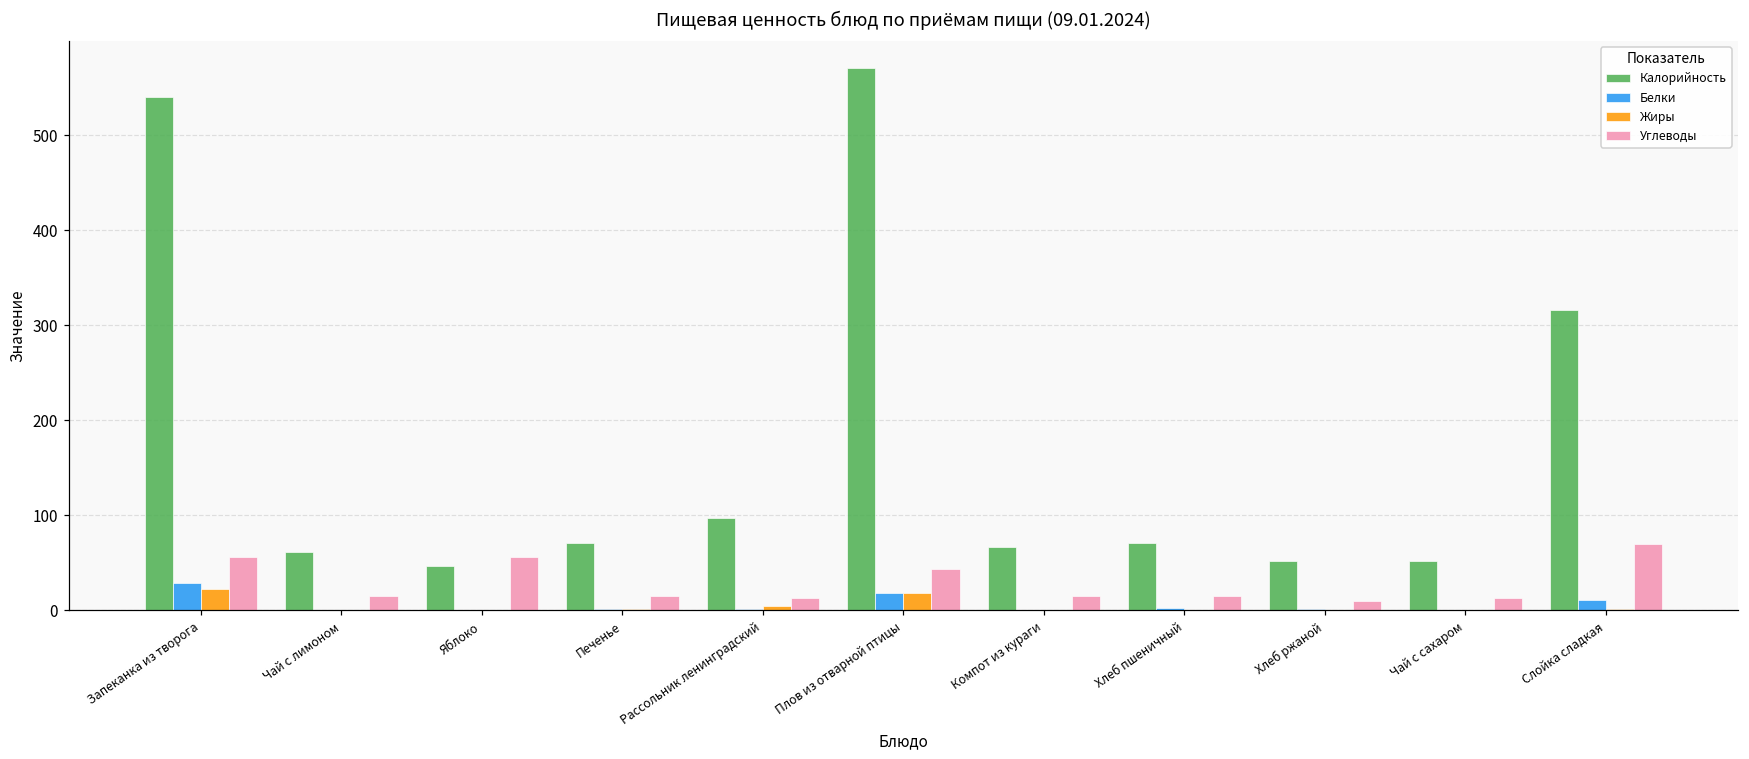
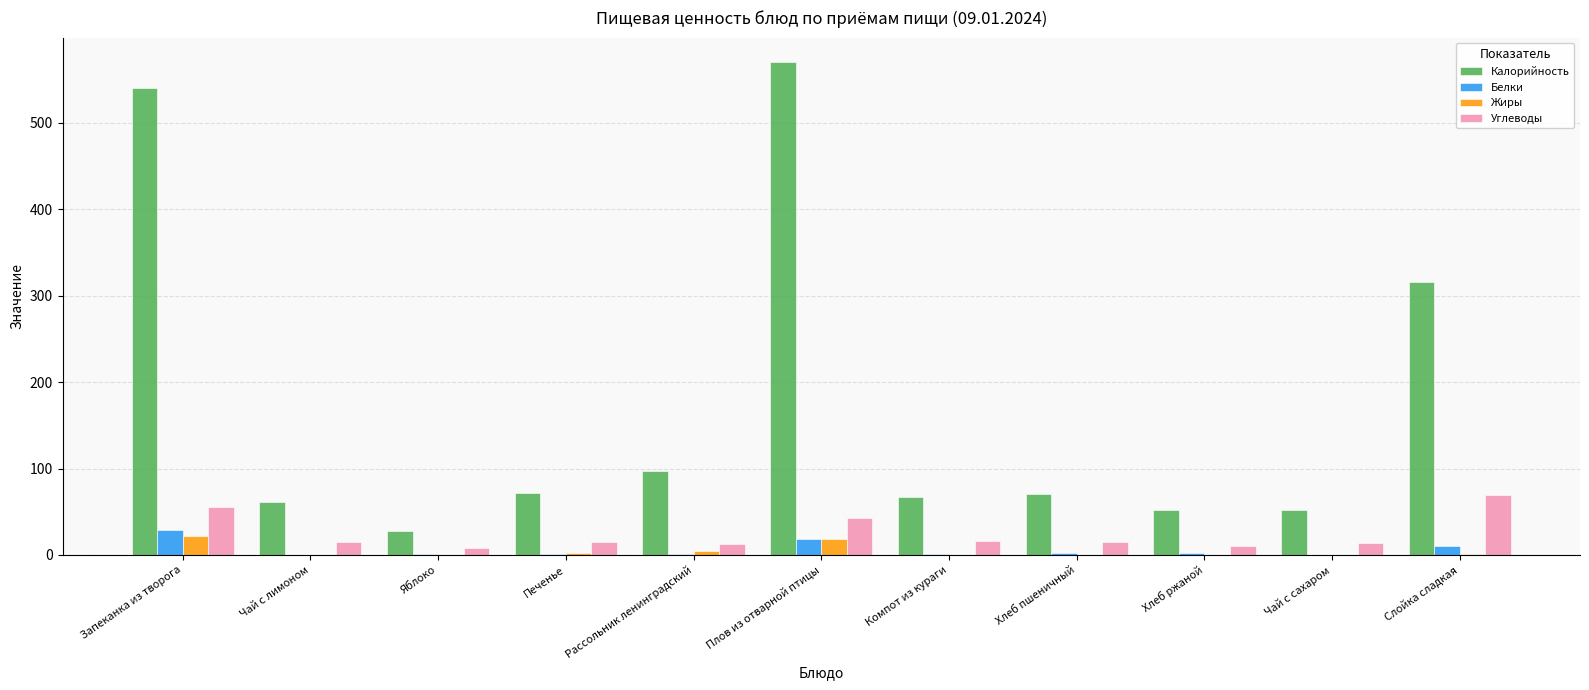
  {
    "Калорийность": {
      "Запеканка из творога": 540,
      "Чай с лимоном": 60,
-     "Яблоко": 50,
+     "Яблоко": 30,
      "Печенье": 70,
      "Рассольник ленинградский": 100,
      "Плов из отварной птицы": 570,
      "Компот из кураги": 70,
      "Хлеб пшеничный": 70,
      "Хлеб ржаной": 50,
      "Чай с сахаром": 50,
      "Слойка сладкая": 320
    },
    "Белки": {
      "Запеканка из творога": 30,
      "Плов из отварной птицы": 20,
      "Чай с сахаром": 0,
      "Слойка сладкая": 10
    },
    "Жиры": {
      "Запеканка из творога": 20,
      "Чай с лимоном": 0,
      "Рассольник ленинградский": 0,
      "Плов из отварной птицы": 20,
      "Чай с сахаром": 0
    },
    "Углеводы": {
      "Запеканка из творога": 60,
      "Чай с лимоном": 20,
-     "Яблоко": 60,
+     "Яблоко": 10,
      "Печенье": 10,
      "Рассольник ленинградский": 10,
      "Плов из отварной птицы": 40,
      "Компот из кураги": 20,
      "Хлеб пшеничный": 10,
      "Хлеб ржаной": 10,
      "Чай с сахаром": 10,
      "Слойка сладкая": 70
    }
  }
